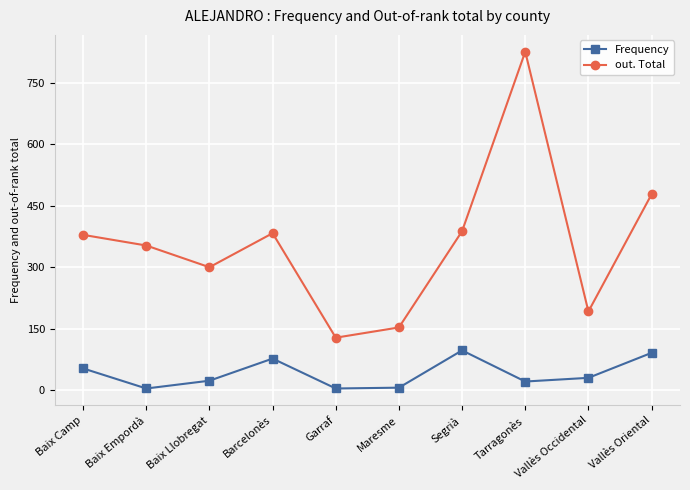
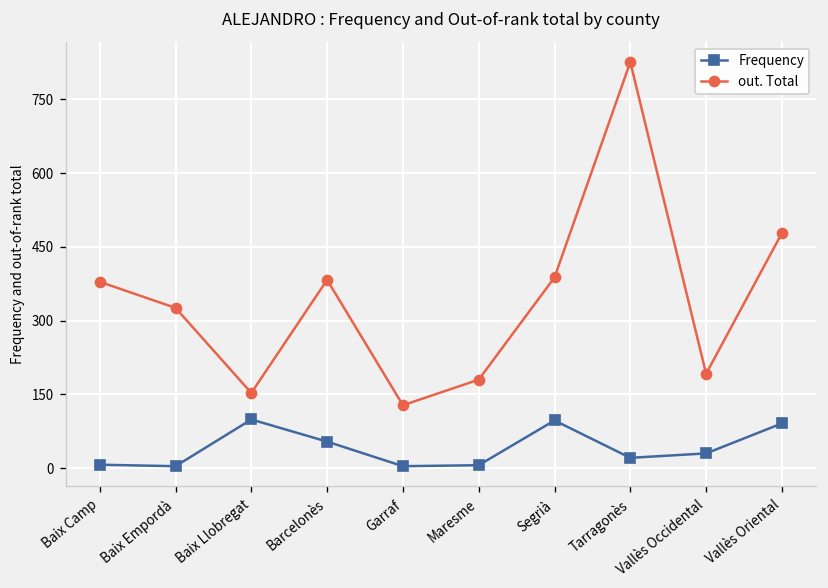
  {
    "Frequency": {
-     "Baix Camp": 50,
+     "Baix Camp": 10,
      "Baix Empordà": 0,
-     "Baix Llobregat": 20,
-     "Barcelonès": 80,
+     "Baix Llobregat": 100,
+     "Barcelonès": 50,
      "Garraf": 0,
      "Maresme": 10,
      "Segrià": 100,
      "Tarragonès": 20,
      "Vallès Occidental": 30,
      "Vallès Oriental": 90
    },
    "out. Total": {
      "Baix Camp": 380,
-     "Baix Empordà": 350,
-     "Baix Llobregat": 300,
+     "Baix Empordà": 330,
+     "Baix Llobregat": 150,
      "Barcelonès": 380,
      "Garraf": 130,
-     "Maresme": 150,
+     "Maresme": 180,
      "Segrià": 390,
      "Tarragonès": 830,
      "Vallès Occidental": 190,
      "Vallès Oriental": 480
    }
  }
